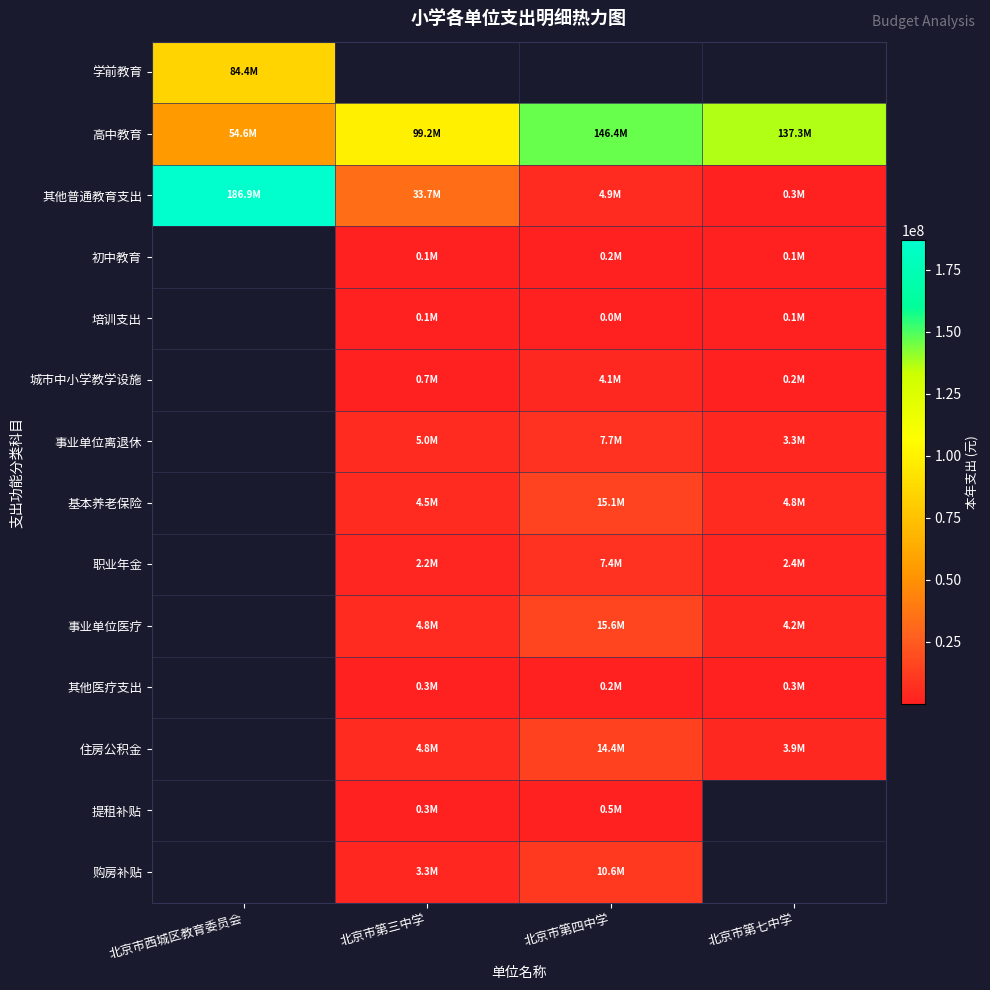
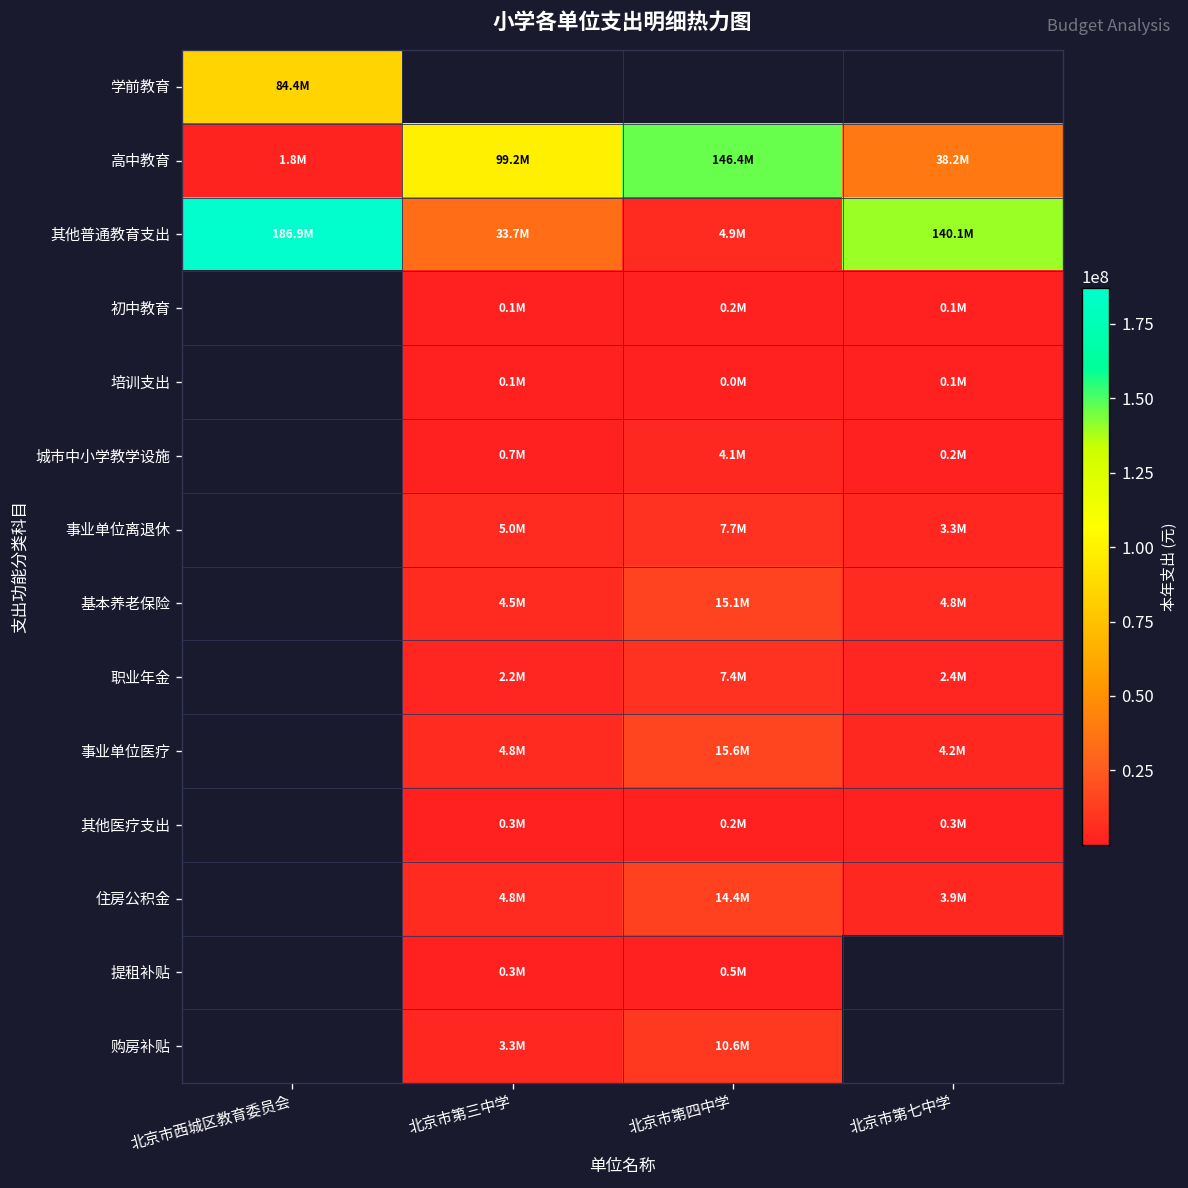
  {
    "学前教育": {
      "北京市西城区教育委员会": "84.4M"
    },
    "高中教育": {
-     "北京市西城区教育委员会": "54.6M",
+     "北京市西城区教育委员会": "1.8M",
      "北京市第三中学": "99.2M",
      "北京市第四中学": "146.4M",
-     "北京市第七中学": "137.3M"
+     "北京市第七中学": "38.2M"
    },
    "其他普通教育支出": {
      "北京市西城区教育委员会": "186.9M",
      "北京市第三中学": "33.7M",
      "北京市第四中学": "4.9M",
-     "北京市第七中学": "0.3M"
+     "北京市第七中学": "140.1M"
    },
    "初中教育": {
      "北京市第三中学": "0.1M",
      "北京市第四中学": "0.2M",
      "北京市第七中学": "0.1M"
    },
    "培训支出": {
      "北京市第三中学": "0.1M",
      "北京市第四中学": "0.0M",
      "北京市第七中学": "0.1M"
    },
    "城市中小学教学设施": {
      "北京市第三中学": "0.7M",
      "北京市第四中学": "4.1M",
      "北京市第七中学": "0.2M"
    },
    "事业单位离退休": {
      "北京市第三中学": "5.0M",
      "北京市第四中学": "7.7M",
      "北京市第七中学": "3.3M"
    },
    "基本养老保险": {
      "北京市第三中学": "4.5M",
      "北京市第四中学": "15.1M",
      "北京市第七中学": "4.8M"
    },
    "职业年金": {
      "北京市第三中学": "2.2M",
      "北京市第四中学": "7.4M",
      "北京市第七中学": "2.4M"
    },
    "事业单位医疗": {
      "北京市第三中学": "4.8M",
      "北京市第四中学": "15.6M",
      "北京市第七中学": "4.2M"
    },
    "其他医疗支出": {
      "北京市第三中学": "0.3M",
      "北京市第四中学": "0.2M",
      "北京市第七中学": "0.3M"
    },
    "住房公积金": {
      "北京市第三中学": "4.8M",
      "北京市第四中学": "14.4M",
      "北京市第七中学": "3.9M"
    },
    "提租补贴": {
      "北京市第三中学": "0.3M",
      "北京市第四中学": "0.5M"
    },
    "购房补贴": {
      "北京市第三中学": "3.3M",
      "北京市第四中学": "10.6M"
    }
  }
